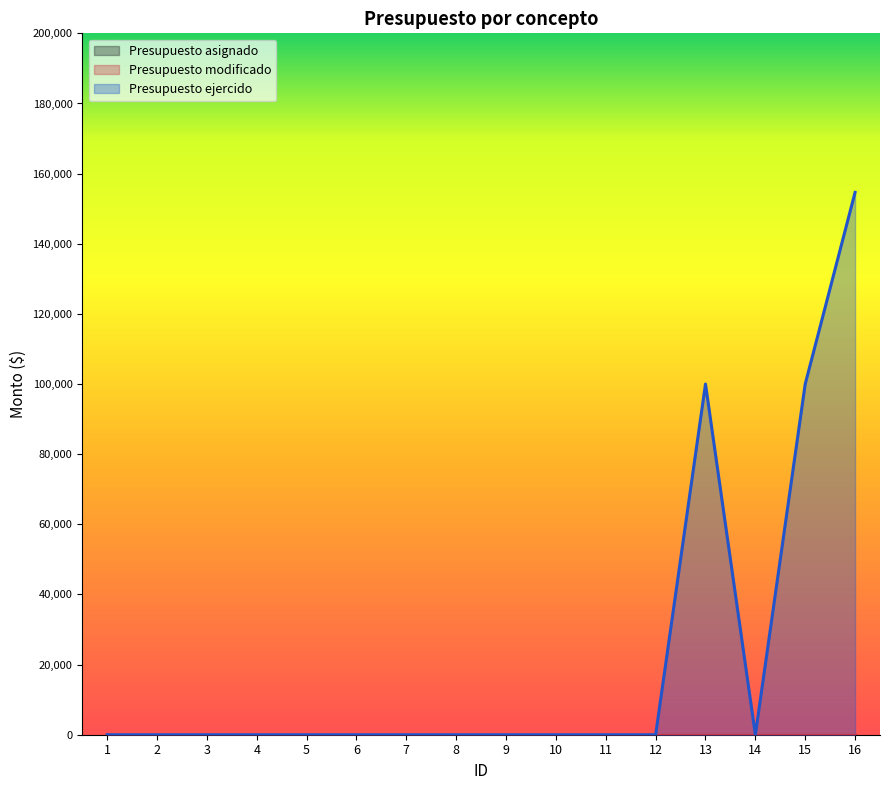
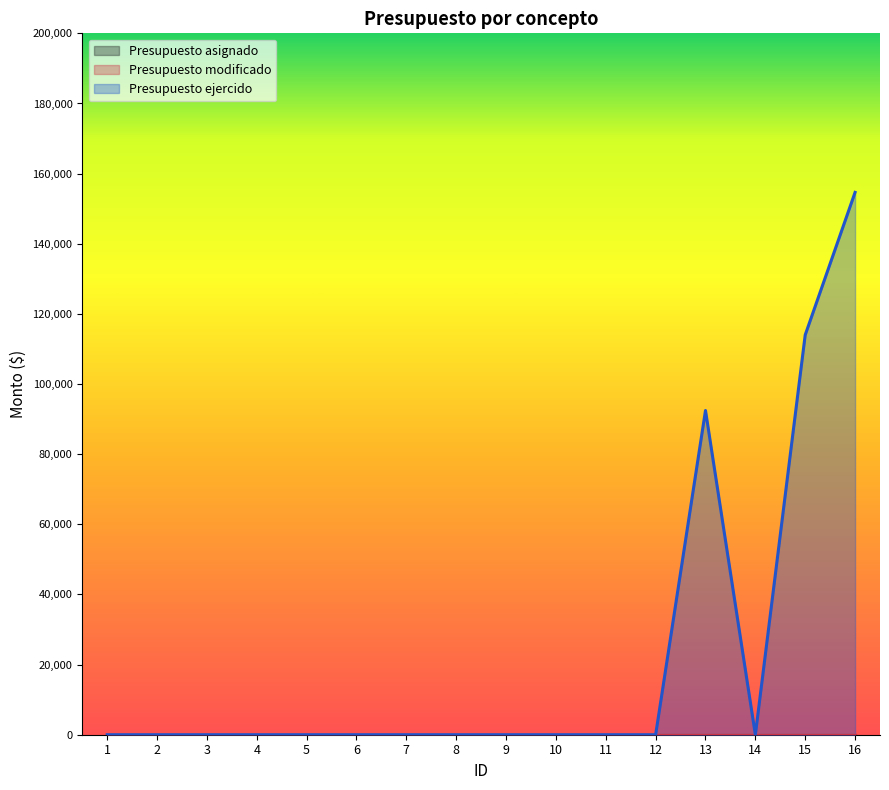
  {
    "Presupuesto modificado": {
      "13": "0",
      "15": "0",
      "16": "0"
    },
    "Presupuesto ejercido": {
-     "13": "100,000",
-     "15": "100,000",
+     "13": "92,000",
+     "15": "114,000",
      "16": "155,000"
    }
  }
